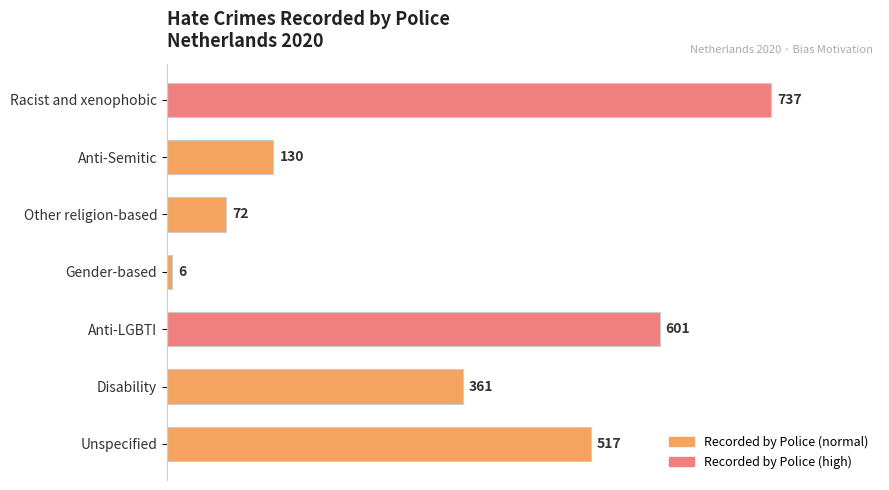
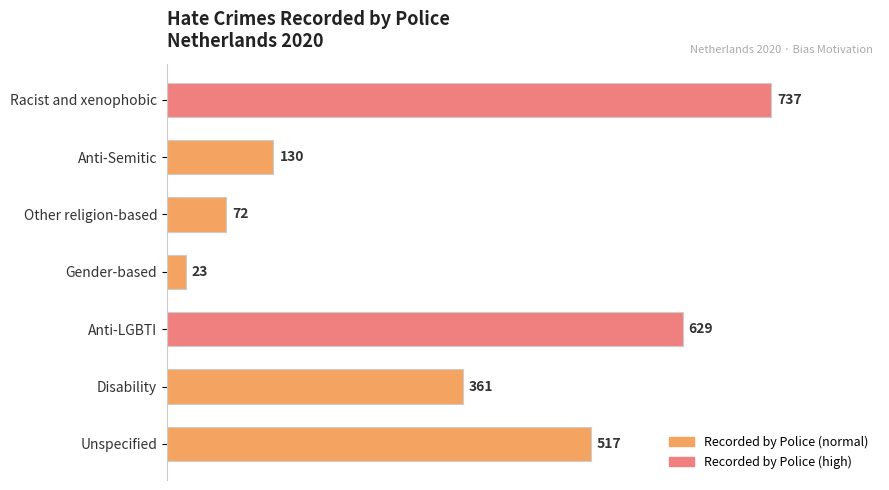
  {
    "Racist and xenophobic": 737,
    "Anti-Semitic": 130,
    "Other religion-based": 72,
-   "Gender-based": 6,
-   "Anti-LGBTI": 601,
+   "Gender-based": 23,
+   "Anti-LGBTI": 629,
    "Disability": 361,
    "Unspecified": 517
  }
